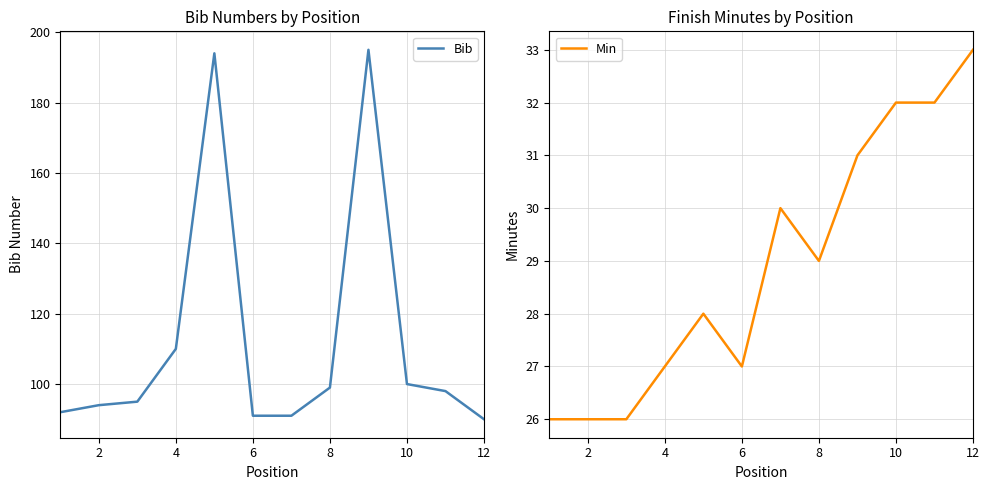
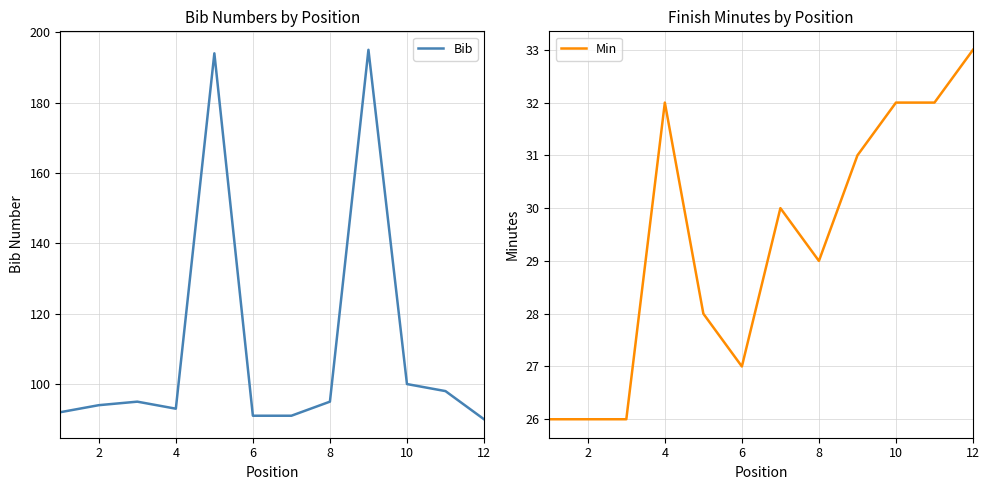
  {
    "Bib Numbers by Position": {
      "2": 94,
-     "4": 110,
+     "4": 93,
      "6": 91,
-     "8": 99,
+     "8": 95,
      "10": 100,
      "12": 90
    },
    "Finish Minutes by Position": {
      "2": 26,
-     "4": 27,
+     "4": 32,
      "6": 27,
      "8": 29,
      "10": 32,
      "12": 33
    }
  }
